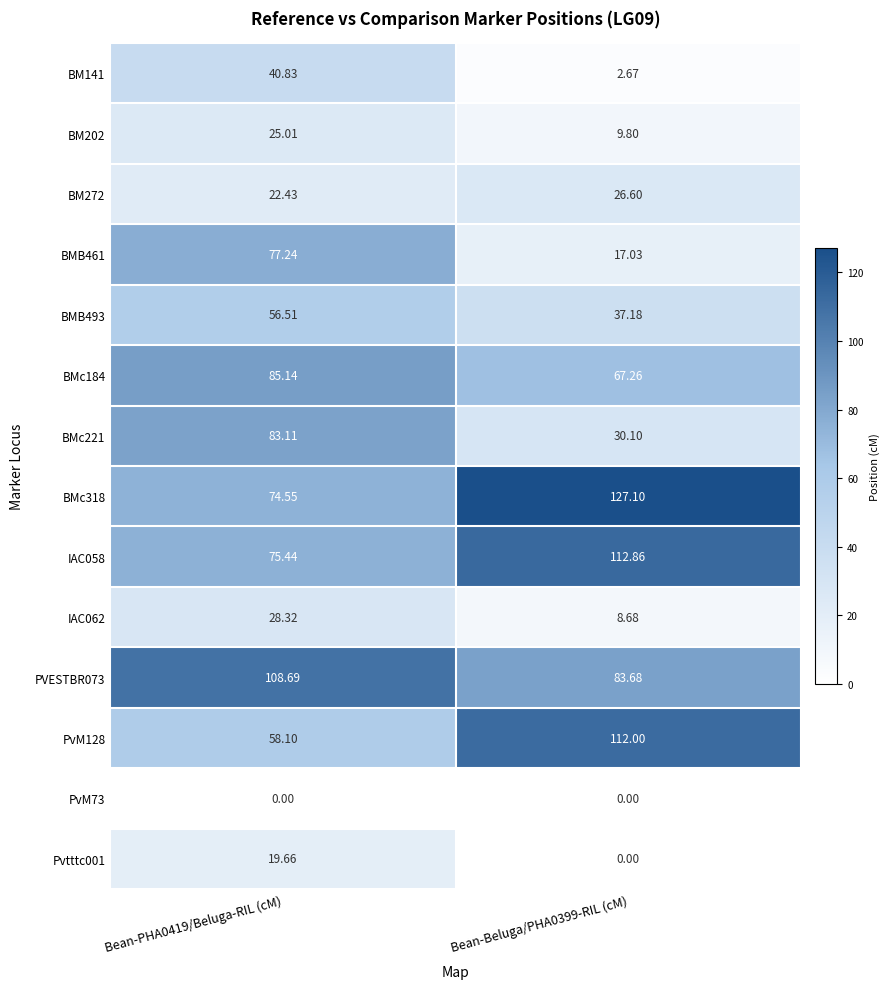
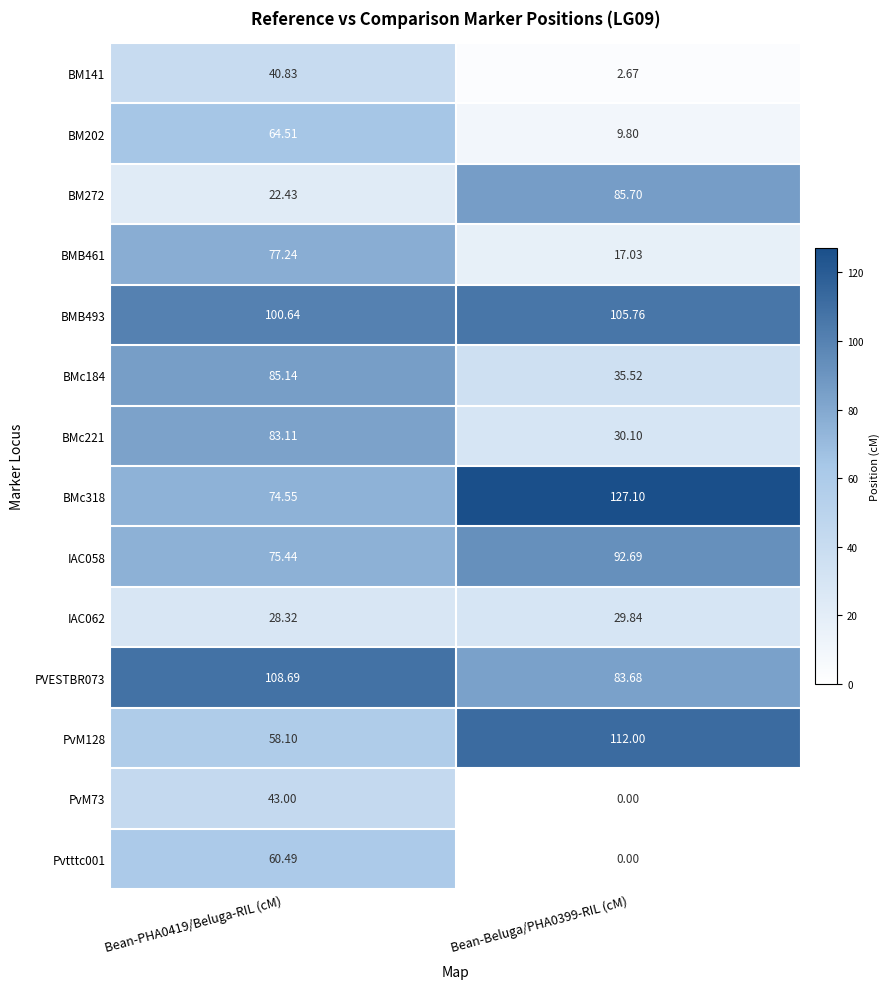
  {
    "BM141": {
      "Bean-PHA0419/Beluga-RIL (cM)": 40.83,
      "Bean-Beluga/PHA0399-RIL (cM)": 2.67
    },
    "BM202": {
-     "Bean-PHA0419/Beluga-RIL (cM)": 25.01,
+     "Bean-PHA0419/Beluga-RIL (cM)": 64.51,
      "Bean-Beluga/PHA0399-RIL (cM)": 9.80
    },
    "BM272": {
      "Bean-PHA0419/Beluga-RIL (cM)": 22.43,
-     "Bean-Beluga/PHA0399-RIL (cM)": 26.60
+     "Bean-Beluga/PHA0399-RIL (cM)": 85.70
    },
    "BMB461": {
      "Bean-PHA0419/Beluga-RIL (cM)": 77.24,
      "Bean-Beluga/PHA0399-RIL (cM)": 17.03
    },
    "BMB493": {
-     "Bean-PHA0419/Beluga-RIL (cM)": 56.51,
-     "Bean-Beluga/PHA0399-RIL (cM)": 37.18
+     "Bean-PHA0419/Beluga-RIL (cM)": 100.64,
+     "Bean-Beluga/PHA0399-RIL (cM)": 105.76
    },
    "BMc184": {
      "Bean-PHA0419/Beluga-RIL (cM)": 85.14,
-     "Bean-Beluga/PHA0399-RIL (cM)": 67.26
+     "Bean-Beluga/PHA0399-RIL (cM)": 35.52
    },
    "BMc221": {
      "Bean-PHA0419/Beluga-RIL (cM)": 83.11,
      "Bean-Beluga/PHA0399-RIL (cM)": 30.10
    },
    "BMc318": {
      "Bean-PHA0419/Beluga-RIL (cM)": 74.55,
      "Bean-Beluga/PHA0399-RIL (cM)": 127.10
    },
    "IAC058": {
      "Bean-PHA0419/Beluga-RIL (cM)": 75.44,
-     "Bean-Beluga/PHA0399-RIL (cM)": 112.86
+     "Bean-Beluga/PHA0399-RIL (cM)": 92.69
    },
    "IAC062": {
      "Bean-PHA0419/Beluga-RIL (cM)": 28.32,
-     "Bean-Beluga/PHA0399-RIL (cM)": 8.68
+     "Bean-Beluga/PHA0399-RIL (cM)": 29.84
    },
    "PVESTBR073": {
      "Bean-PHA0419/Beluga-RIL (cM)": 108.69,
      "Bean-Beluga/PHA0399-RIL (cM)": 83.68
    },
    "PvM128": {
      "Bean-PHA0419/Beluga-RIL (cM)": 58.10,
      "Bean-Beluga/PHA0399-RIL (cM)": 112.00
    },
    "PvM73": {
-     "Bean-PHA0419/Beluga-RIL (cM)": 0.00,
+     "Bean-PHA0419/Beluga-RIL (cM)": 43.00,
      "Bean-Beluga/PHA0399-RIL (cM)": 0.00
    },
    "Pvtttc001": {
-     "Bean-PHA0419/Beluga-RIL (cM)": 19.66,
+     "Bean-PHA0419/Beluga-RIL (cM)": 60.49,
      "Bean-Beluga/PHA0399-RIL (cM)": 0.00
    }
  }
